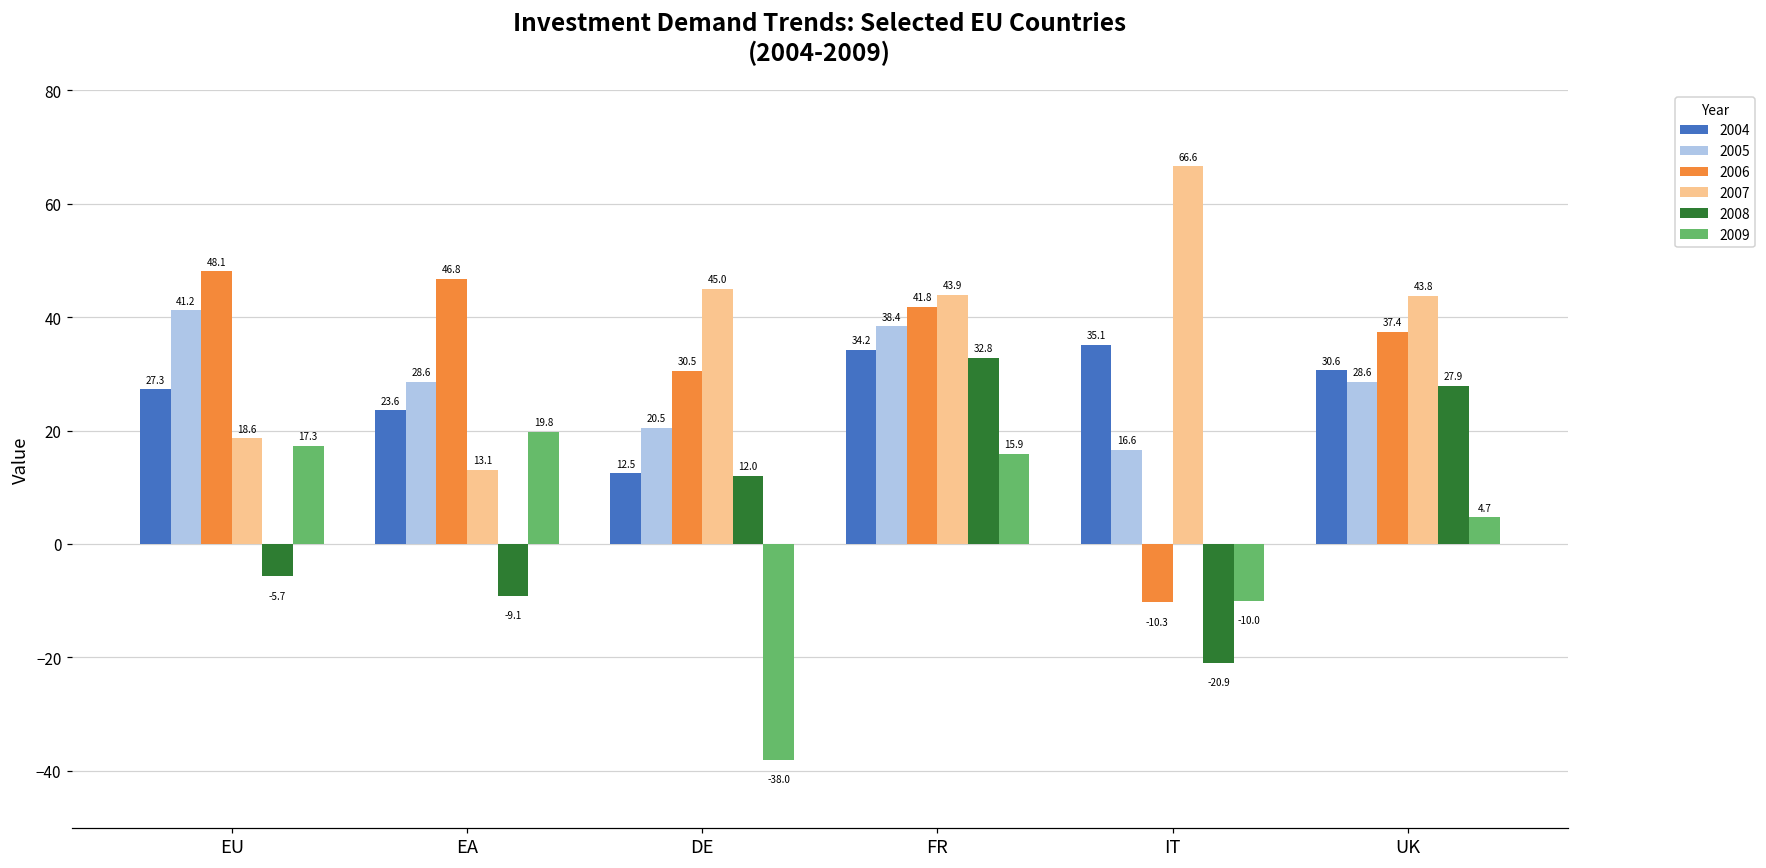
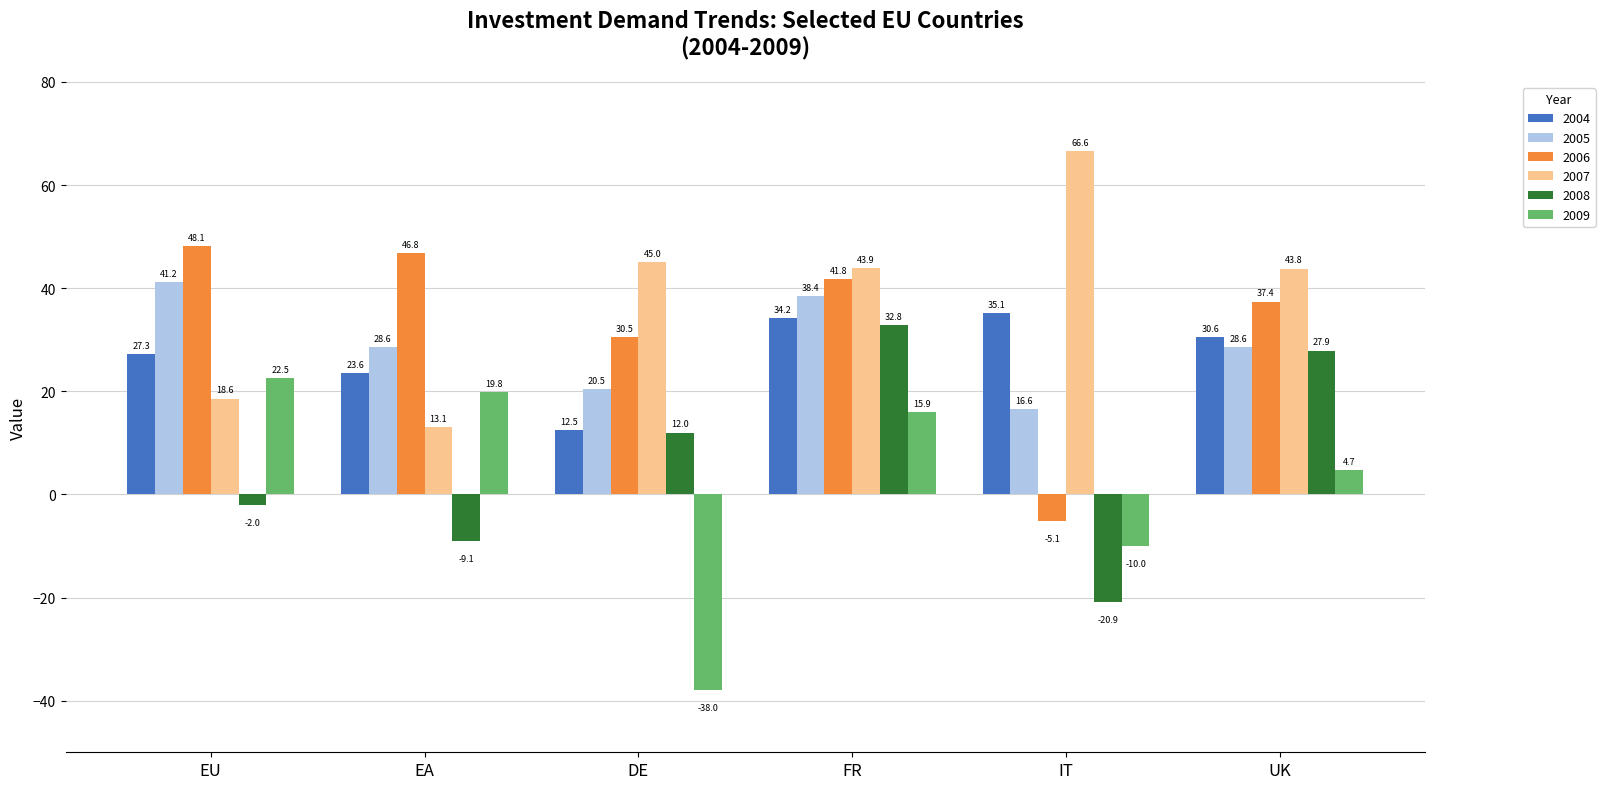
  {
    "2004": {
      "EU": 27.3,
      "EA": 23.6,
      "DE": 12.5,
      "FR": 34.2,
      "IT": 35.1,
      "UK": 30.6
    },
    "2005": {
      "EU": 41.2,
      "EA": 28.6,
      "DE": 20.5,
      "FR": 38.4,
      "IT": 16.6,
      "UK": 28.6
    },
    "2006": {
      "EU": 48.1,
      "EA": 46.8,
      "DE": 30.5,
      "FR": 41.8,
-     "IT": -10.3,
+     "IT": -5.1,
      "UK": 37.4
    },
    "2007": {
      "EU": 18.6,
      "EA": 13.1,
      "DE": 45.0,
      "FR": 43.9,
      "IT": 66.6,
      "UK": 43.8
    },
    "2008": {
-     "EU": -5.7,
+     "EU": -2.0,
      "EA": -9.1,
      "DE": 12.0,
      "FR": 32.8,
      "IT": -20.9,
      "UK": 27.9
    },
    "2009": {
-     "EU": 17.3,
+     "EU": 22.5,
      "EA": 19.8,
      "DE": -38.0,
      "FR": 15.9,
      "IT": -10.0,
      "UK": 4.7
    }
  }
